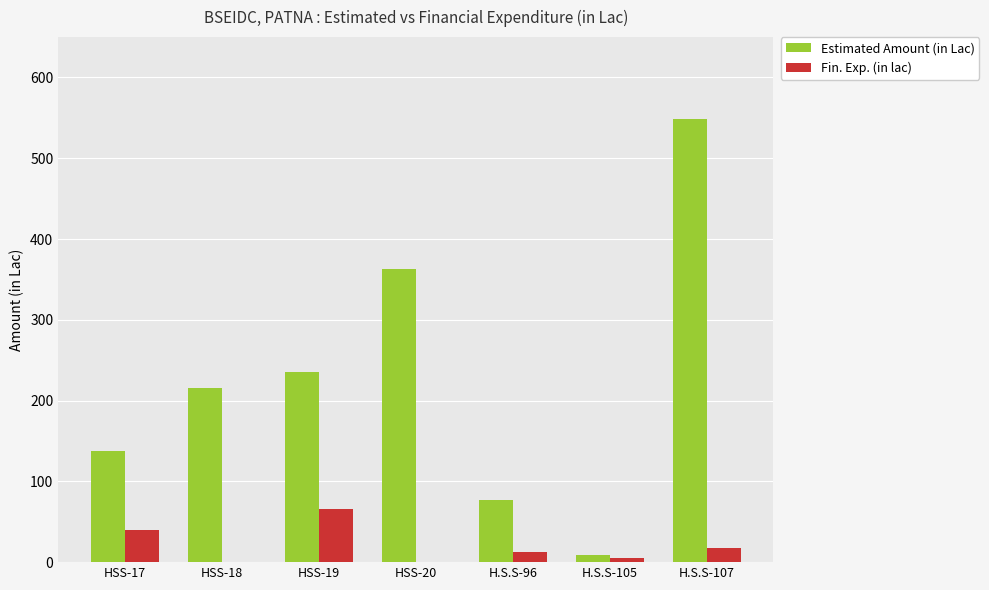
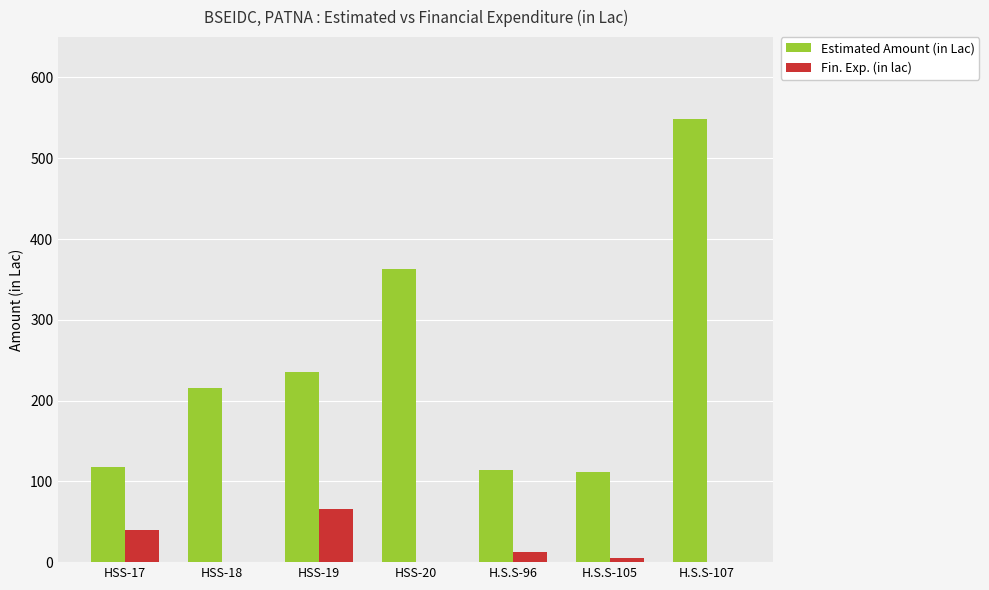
  {
    "Estimated Amount (in Lac)": {
-     "HSS-17": 140,
+     "HSS-17": 120,
      "HSS-18": 220,
      "HSS-19": 240,
      "HSS-20": 360,
-     "H.S.S-96": 80,
-     "H.S.S-105": 10,
+     "H.S.S-96": 110,
+     "H.S.S-105": 110,
      "H.S.S-107": 550
    },
    "Fin. Exp. (in lac)": {
      "HSS-17": 40,
      "HSS-18": 0,
      "HSS-19": 70,
      "HSS-20": 0,
      "H.S.S-96": 10,
      "H.S.S-105": 10,
-     "H.S.S-107": 20
+     "H.S.S-107": 0
    }
  }
